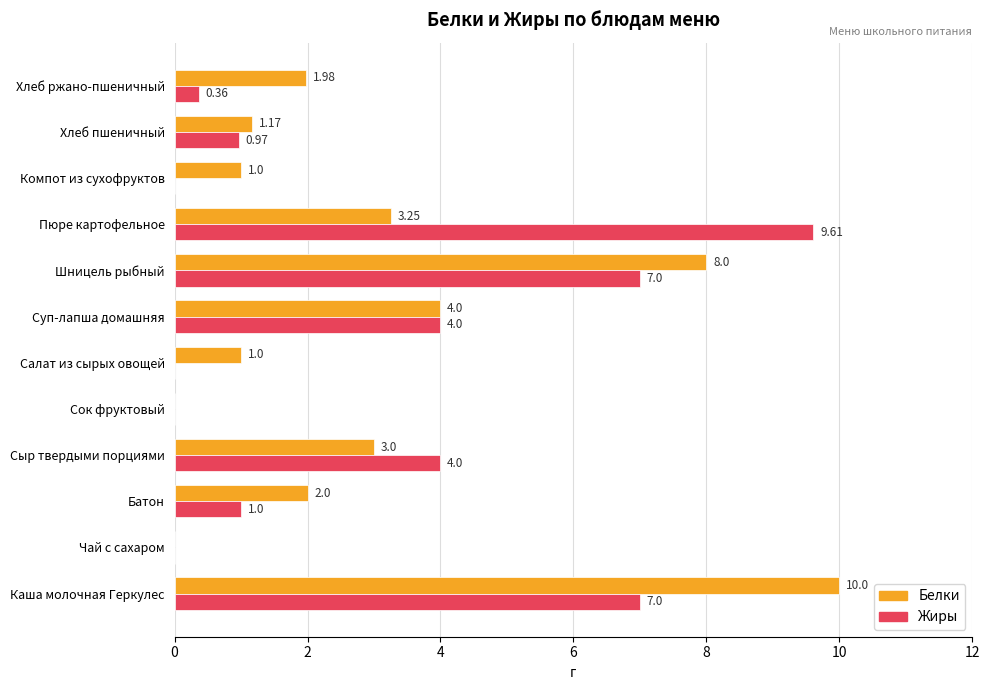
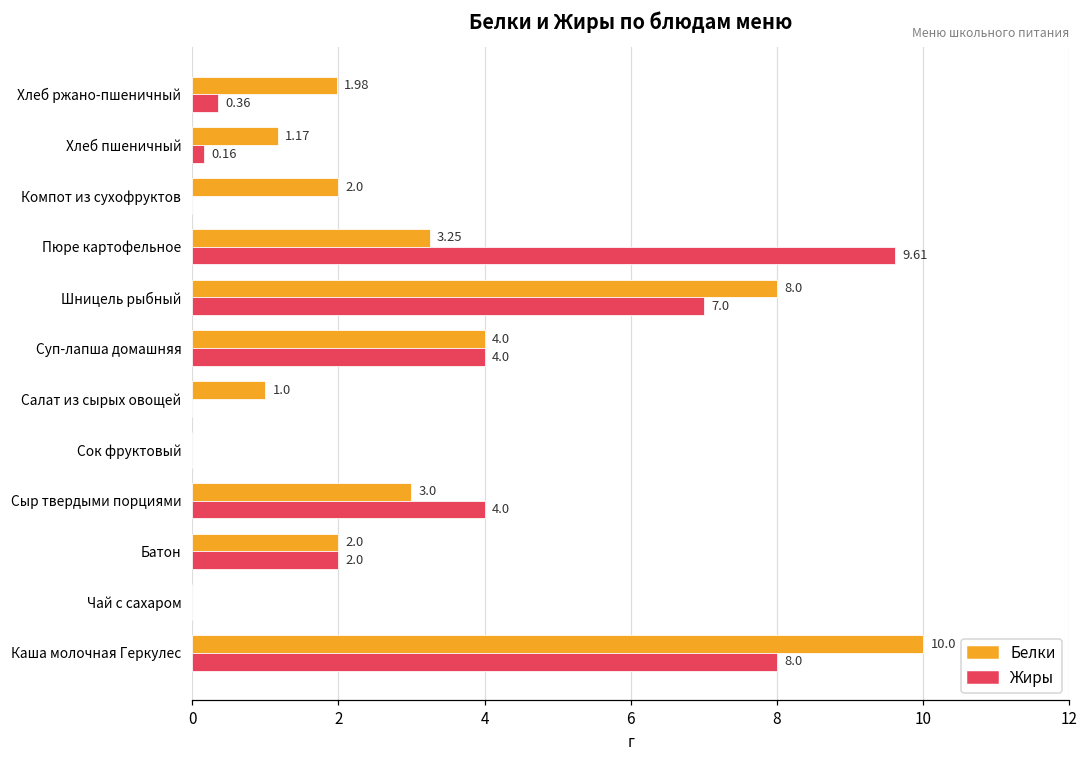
  {
    "Белки": {
      "Хлеб ржано-пшеничный": 1.98,
      "Хлеб пшеничный": 1.17,
-     "Компот из сухофруктов": 1.0,
+     "Компот из сухофруктов": 2.0,
      "Пюре картофельное": 3.25,
      "Шницель рыбный": 8.0,
      "Суп-лапша домашняя": 4.0,
      "Салат из сырых овощей": 1.0,
      "Сыр твердыми порциями": 3.0,
      "Батон": 2.0,
      "Каша молочная Геркулес": 10.0
    },
    "Жиры": {
      "Хлеб ржано-пшеничный": 0.36,
-     "Хлеб пшеничный": 0.97,
+     "Хлеб пшеничный": 0.16,
      "Пюре картофельное": 9.61,
      "Шницель рыбный": 7.0,
      "Суп-лапша домашняя": 4.0,
      "Сыр твердыми порциями": 4.0,
-     "Батон": 1.0,
-     "Каша молочная Геркулес": 7.0
+     "Батон": 2.0,
+     "Каша молочная Геркулес": 8.0
    }
  }
